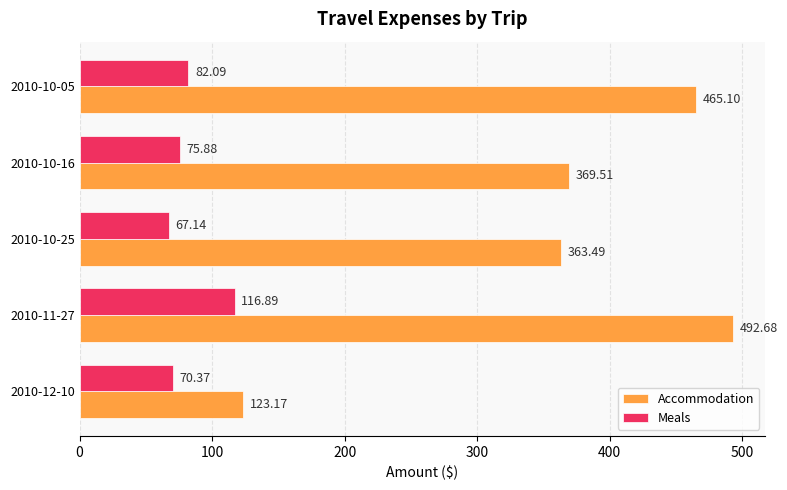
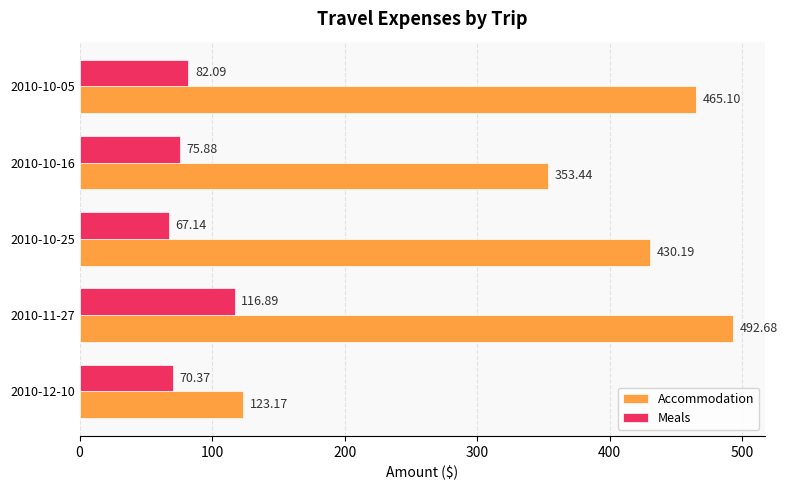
  {
    "Accommodation": {
      "2010-10-05": 465.10,
-     "2010-10-16": 369.51,
-     "2010-10-25": 363.49,
+     "2010-10-16": 353.44,
+     "2010-10-25": 430.19,
      "2010-11-27": 492.68,
      "2010-12-10": 123.17
    },
    "Meals": {
      "2010-10-05": 82.09,
      "2010-10-16": 75.88,
      "2010-10-25": 67.14,
      "2010-11-27": 116.89,
      "2010-12-10": 70.37
    }
  }
